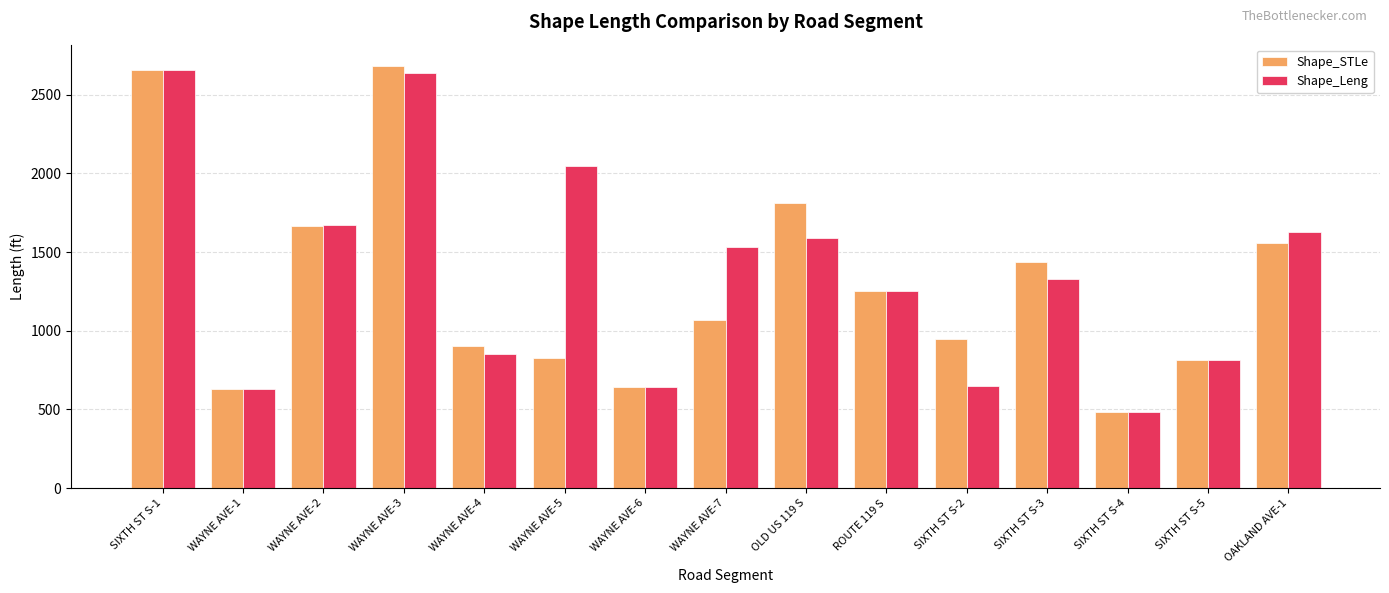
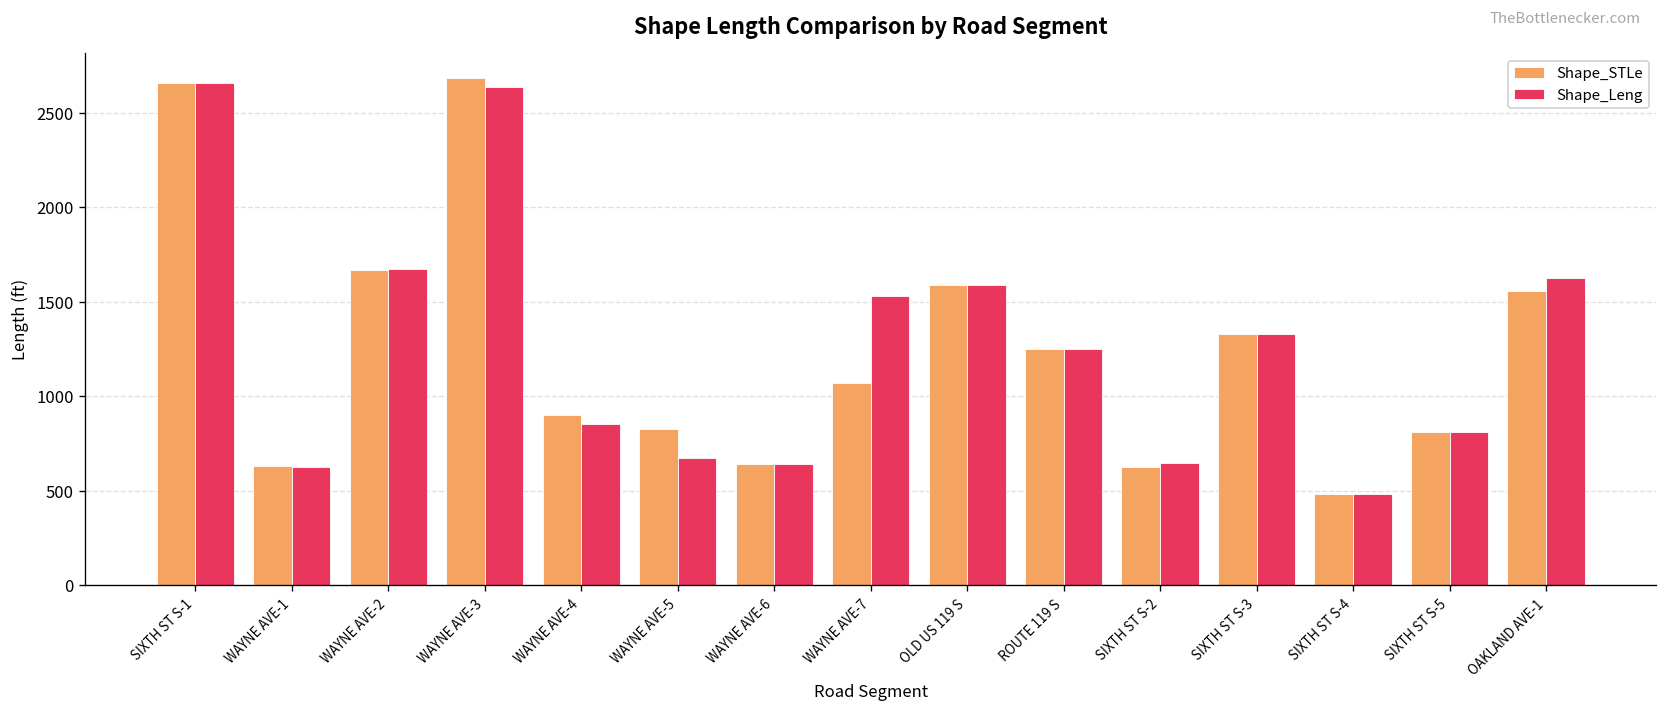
  {
    "Shape_STLe": {
      "SIXTH ST S-1": 2660,
      "WAYNE AVE-1": 630,
      "WAYNE AVE-2": 1670,
      "WAYNE AVE-3": 2680,
      "WAYNE AVE-4": 900,
      "WAYNE AVE-5": 830,
      "WAYNE AVE-6": 640,
      "WAYNE AVE-7": 1070,
-     "OLD US 119 S": 1810,
+     "OLD US 119 S": 1590,
      "ROUTE 119 S": 1250,
-     "SIXTH ST S-2": 950,
-     "SIXTH ST S-3": 1440,
+     "SIXTH ST S-2": 630,
+     "SIXTH ST S-3": 1330,
      "SIXTH ST S-4": 480,
      "SIXTH ST S-5": 810,
      "OAKLAND AVE-1": 1560
    },
    "Shape_Leng": {
      "SIXTH ST S-1": 2660,
      "WAYNE AVE-1": 630,
      "WAYNE AVE-2": 1670,
      "WAYNE AVE-3": 2640,
      "WAYNE AVE-4": 850,
-     "WAYNE AVE-5": 2040,
+     "WAYNE AVE-5": 670,
      "WAYNE AVE-6": 640,
      "WAYNE AVE-7": 1530,
      "OLD US 119 S": 1590,
      "ROUTE 119 S": 1250,
      "SIXTH ST S-2": 650,
      "SIXTH ST S-3": 1330,
      "SIXTH ST S-4": 480,
      "SIXTH ST S-5": 810,
      "OAKLAND AVE-1": 1630
    }
  }
